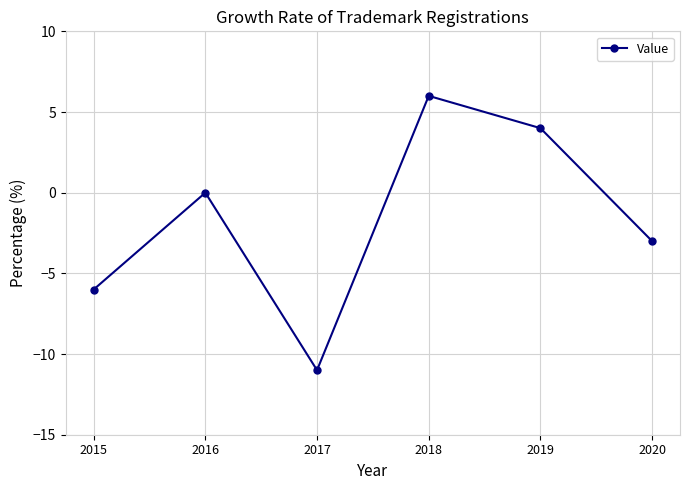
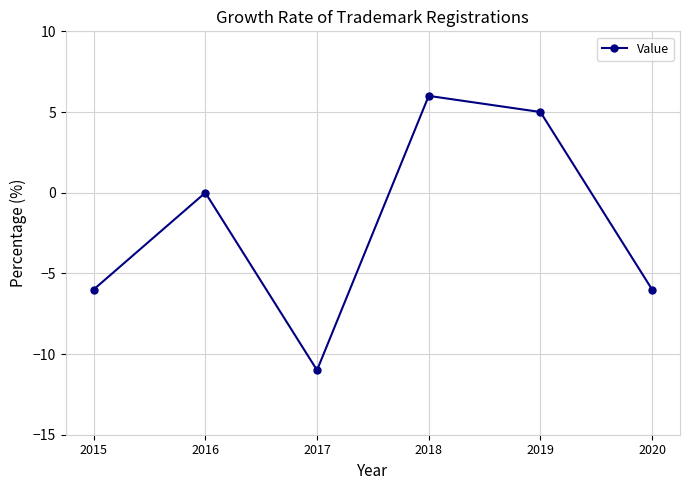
  {
    "2015": -6,
    "2016": 0,
    "2017": -11,
    "2018": 6,
-   "2019": 4,
-   "2020": -3
+   "2019": 5,
+   "2020": -6
  }
